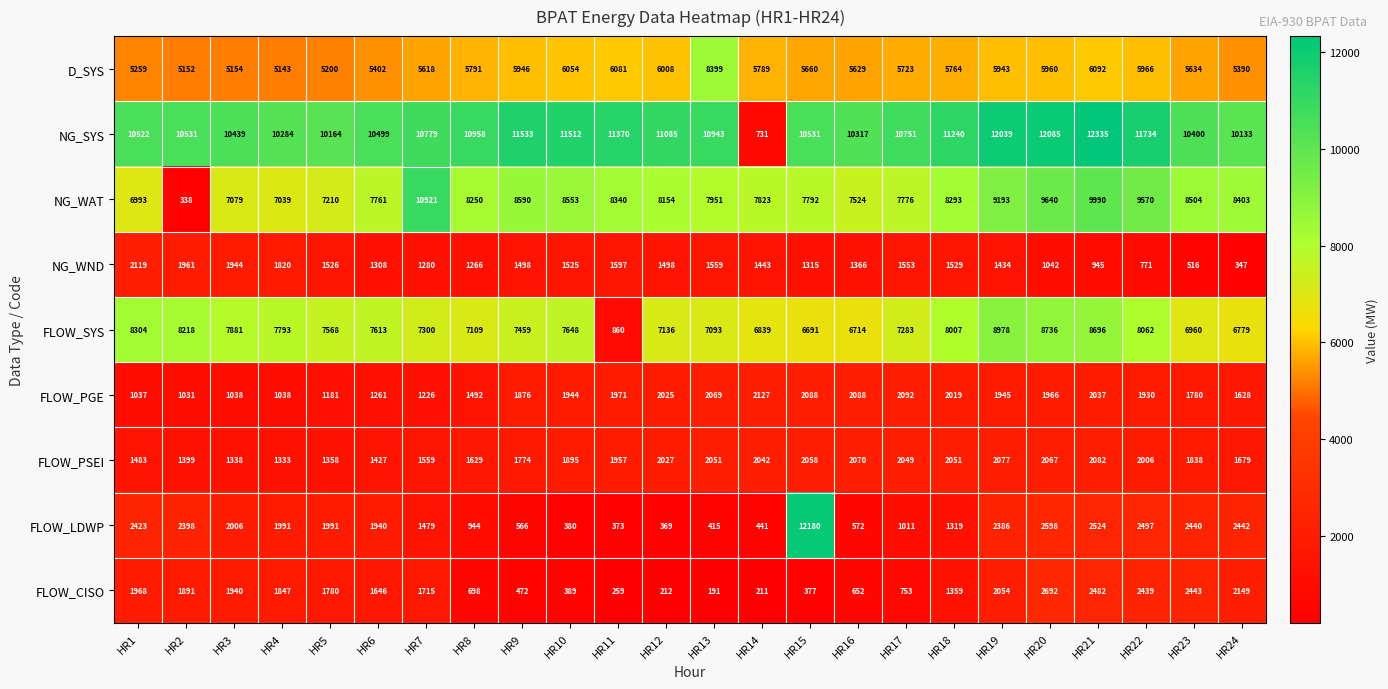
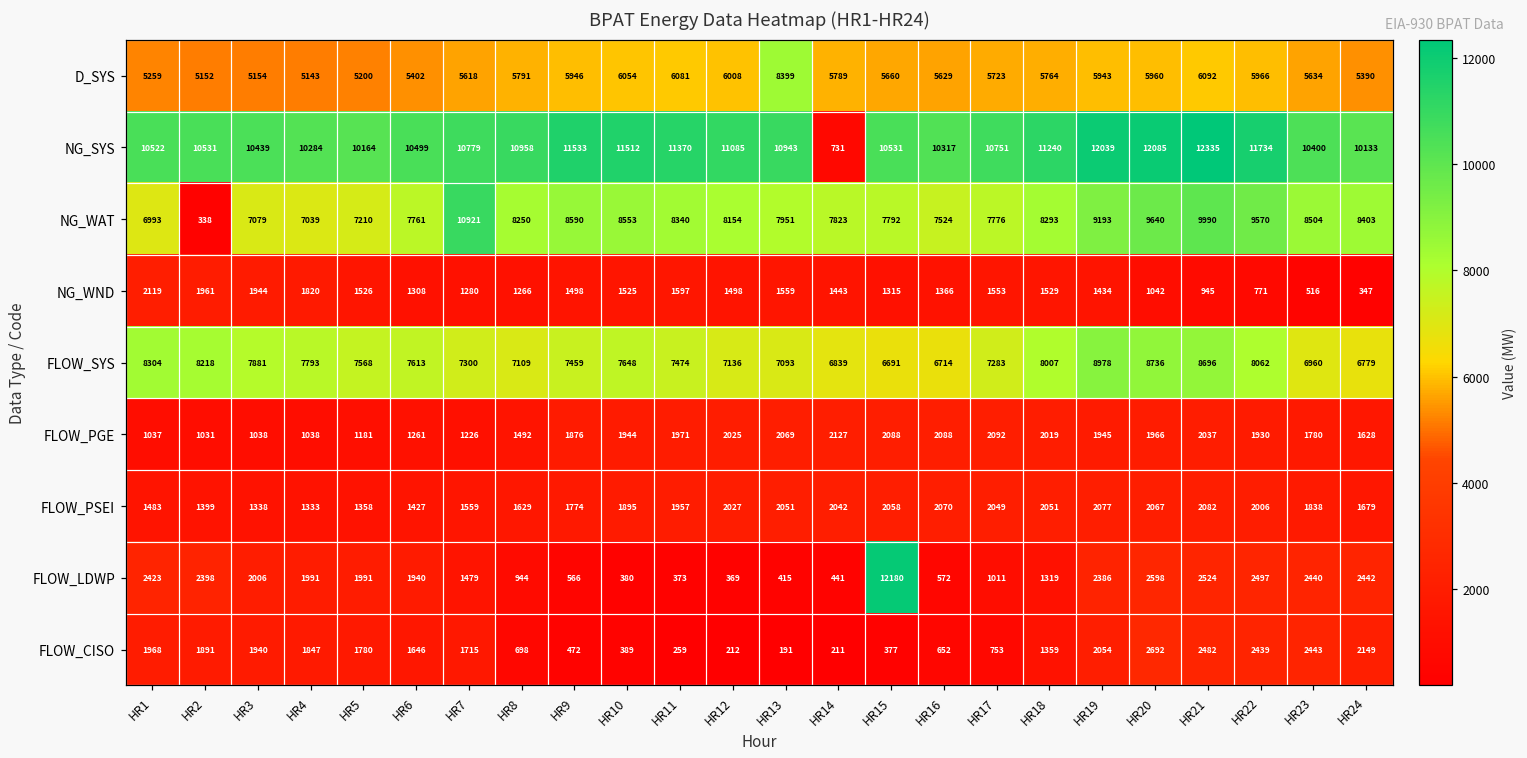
  {
    "FLOW_SYS": {
      "HR1": 8304,
      "HR2": 8218,
      "HR3": 7881,
      "HR4": 7793,
      "HR5": 7568,
      "HR6": 7613,
      "HR7": 7300,
      "HR8": 7109,
      "HR9": 7459,
      "HR10": 7648,
-     "HR11": 860,
+     "HR11": 7474,
      "HR12": 7136,
      "HR13": 7093,
      "HR14": 6839,
      "HR15": 6691,
      "HR16": 6714,
      "HR17": 7283,
      "HR18": 8007,
      "HR19": 8978,
      "HR20": 8736,
      "HR21": 8696,
      "HR22": 8062,
      "HR23": 6960,
      "HR24": 6779
    }
  }
